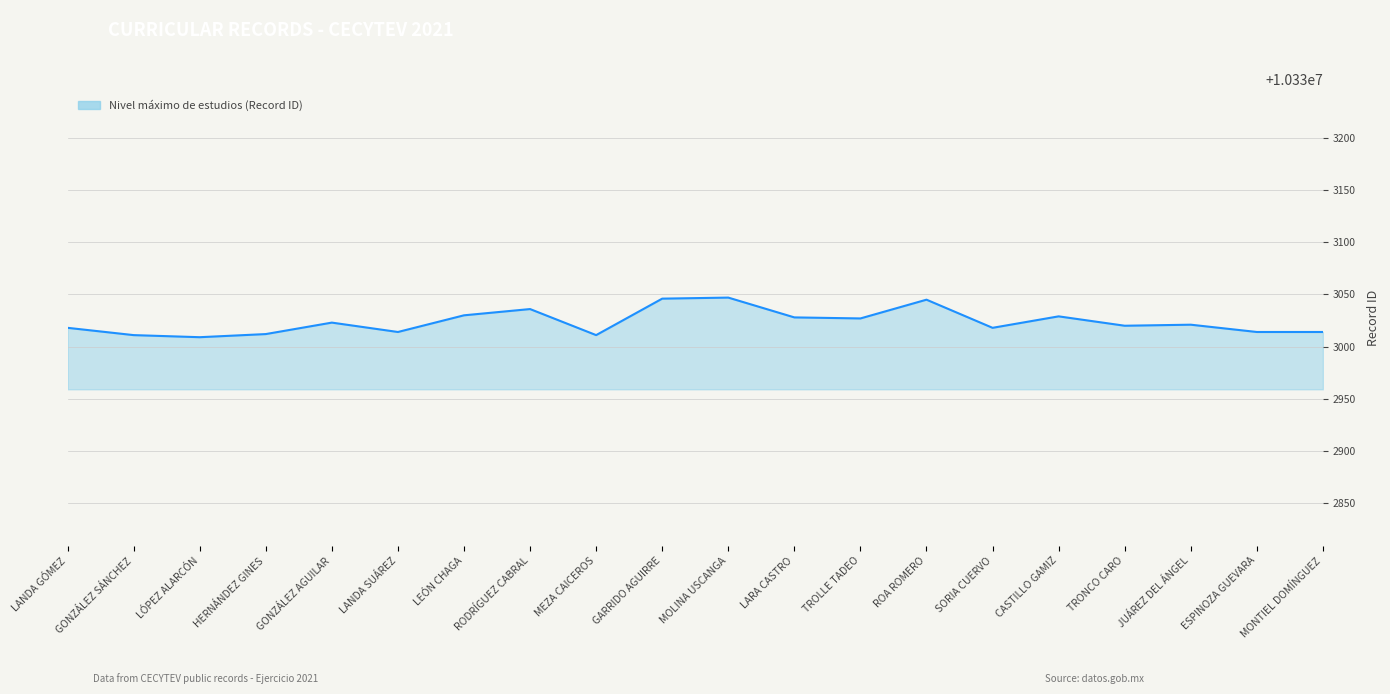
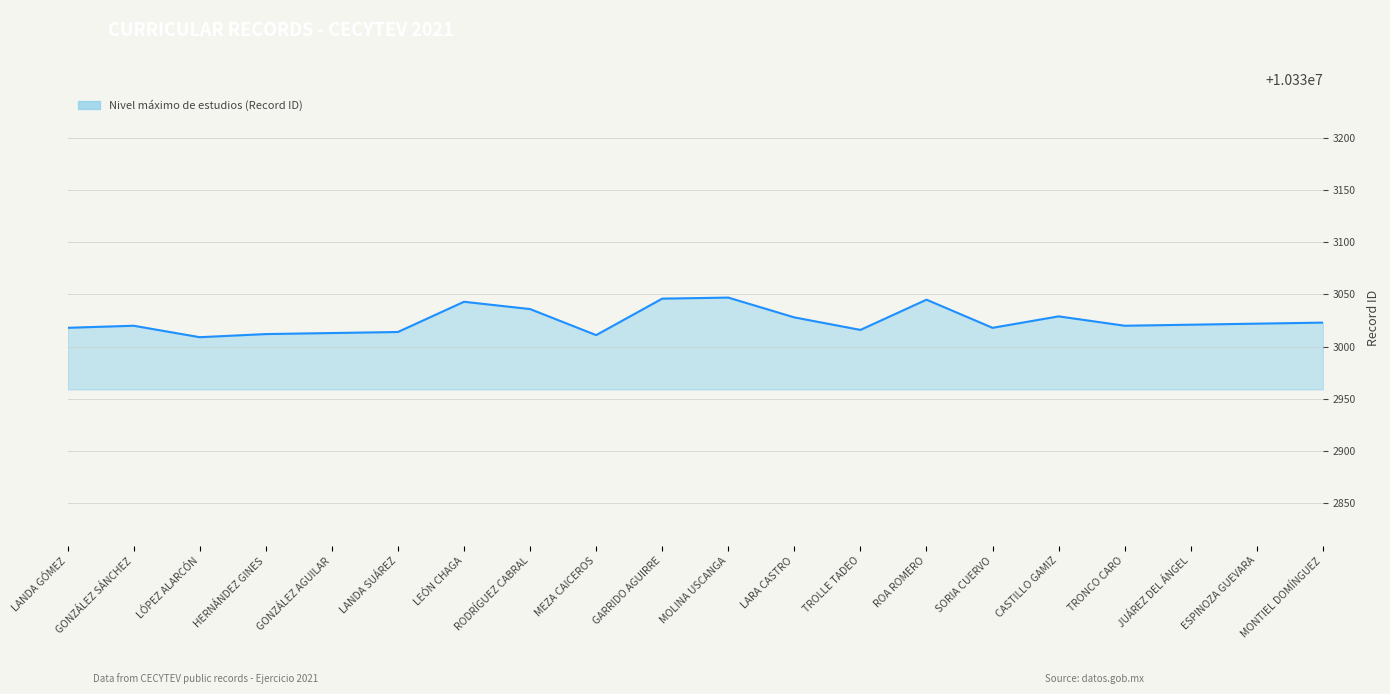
  {
    "LANDA GÓMEZ": 10333018,
-   "GONZÁLEZ SÁNCHEZ": 10333011,
+   "GONZÁLEZ SÁNCHEZ": 10333020,
    "LÓPEZ ALARCÓN": 10333009,
    "HERNÁNDEZ GINES": 10333012,
-   "GONZÁLEZ AGUILAR": 10333023,
+   "GONZÁLEZ AGUILAR": 10333013,
    "LANDA SUÁREZ": 10333014,
-   "LEÓN CHAGA": 10333030,
+   "LEÓN CHAGA": 10333043,
    "RODRÍGUEZ CABRAL": 10333036,
    "MEZA CAICEROS": 10333011,
    "GARRIDO AGUIRRE": 10333046,
    "MOLINA USCANGA": 10333047,
    "LARA CASTRO": 10333028,
-   "TROLLE TADEO": 10333027,
+   "TROLLE TADEO": 10333016,
    "ROA ROMERO": 10333045,
    "SORIA CUERVO": 10333018,
    "CASTILLO GAMIZ": 10333029,
    "TRONCO CARO": 10333020,
    "JUÁREZ DEL ÁNGEL": 10333021,
-   "ESPINOZA GUEVARA": 10333014,
-   "MONTIEL DOMÍNGUEZ": 10333014
+   "ESPINOZA GUEVARA": 10333022,
+   "MONTIEL DOMÍNGUEZ": 10333023
  }
